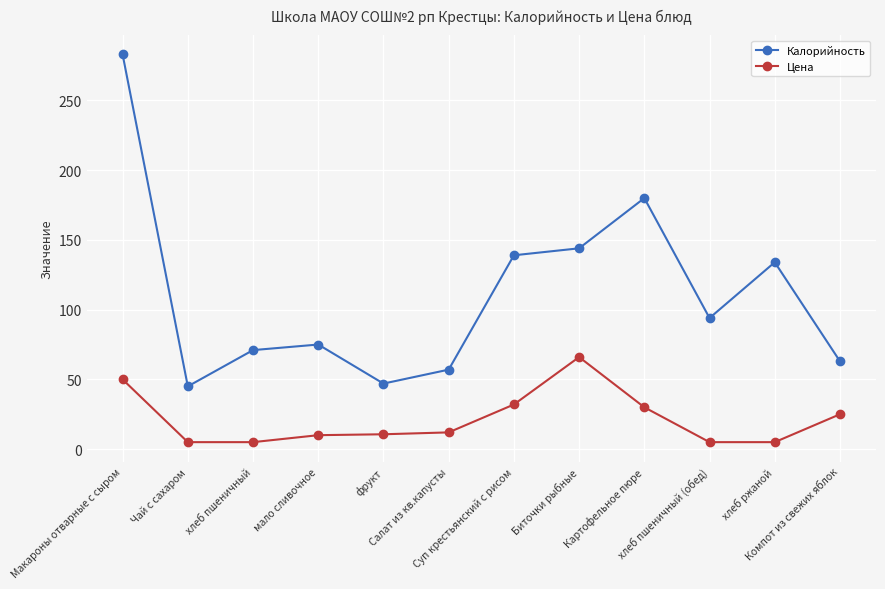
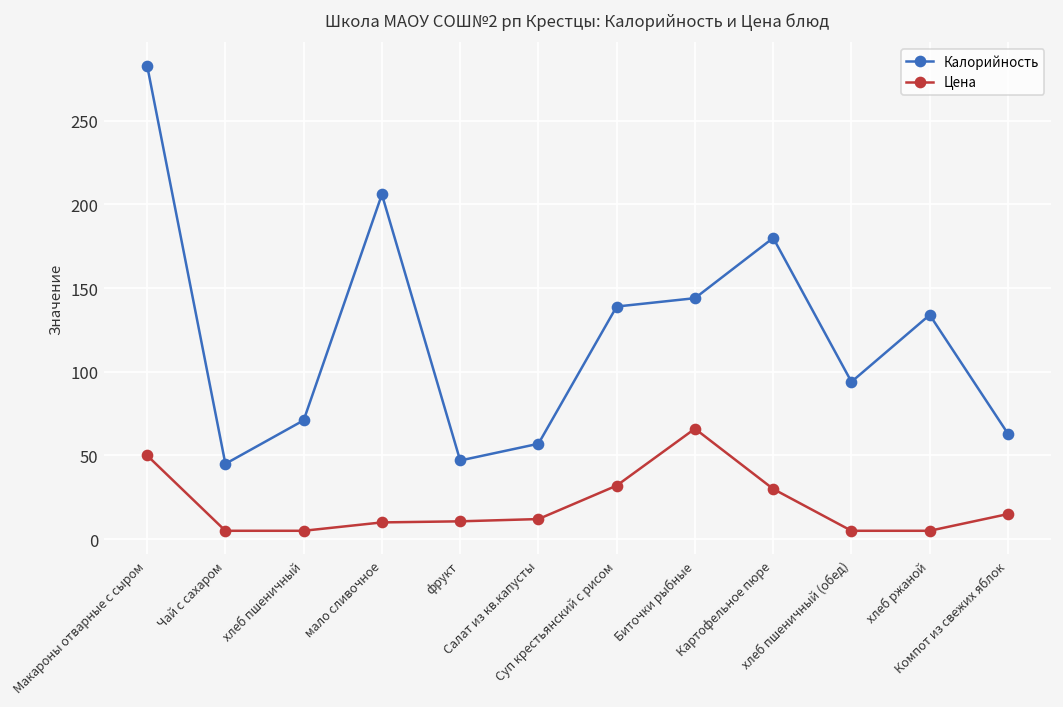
  {
    "Калорийность": {
      "Макароны отварные с сыром": 283,
      "Чай с сахаром": 45,
      "хлеб пшеничный": 71,
-     "мало сливочное": 75,
+     "мало сливочное": 206,
      "фрукт": 47,
      "Салат из кв.капусты": 57,
      "Суп крестьянский с рисом": 139,
      "Биточки рыбные": 144,
      "Картофельное пюре": 180,
      "хлеб пшеничный (обед)": 94,
      "хлеб ржаной": 134,
      "Компот из свежих яблок": 63
    },
    "Цена": {
      "Макароны отварные с сыром": 50,
      "Чай с сахаром": 5,
      "хлеб пшеничный": 5,
      "мало сливочное": 10,
      "фрукт": 11,
      "Салат из кв.капусты": 12,
      "Суп крестьянский с рисом": 32,
      "Биточки рыбные": 66,
      "Картофельное пюре": 30,
      "хлеб пшеничный (обед)": 5,
      "хлеб ржаной": 5,
-     "Компот из свежих яблок": 25
+     "Компот из свежих яблок": 15
    }
  }
